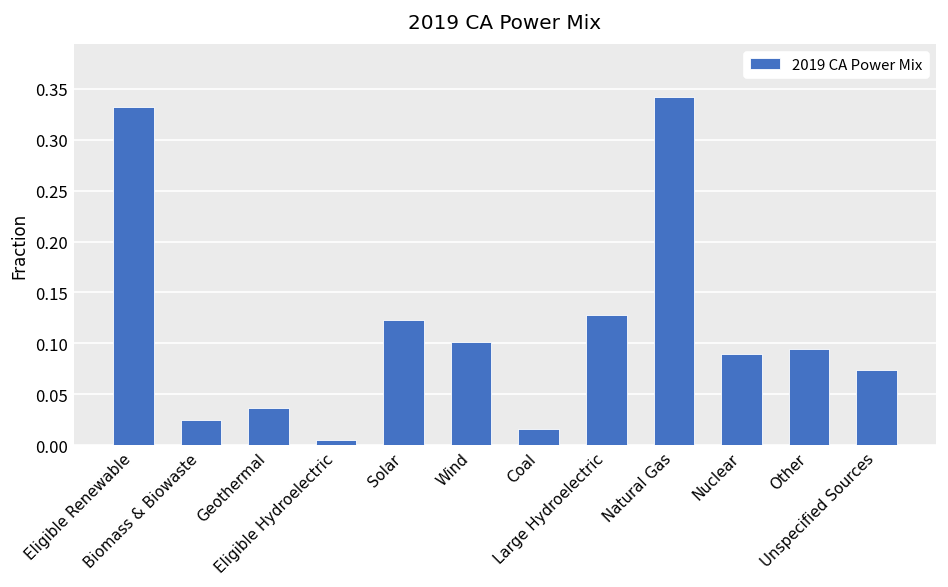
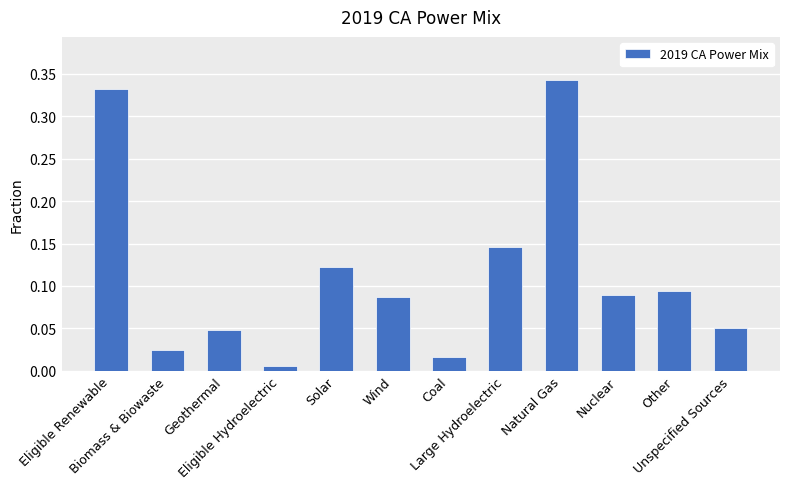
  {
    "Eligible Renewable": 0.33,
    "Biomass & Biowaste": 0.02,
-   "Geothermal": 0.04,
+   "Geothermal": 0.05,
    "Eligible Hydroelectric": 0.01,
    "Solar": 0.12,
-   "Wind": 0.10,
+   "Wind": 0.09,
    "Coal": 0.02,
-   "Large Hydroelectric": 0.13,
+   "Large Hydroelectric": 0.15,
    "Natural Gas": 0.34,
    "Nuclear": 0.09,
    "Other": 0.09,
-   "Unspecified Sources": 0.07
+   "Unspecified Sources": 0.05
  }
